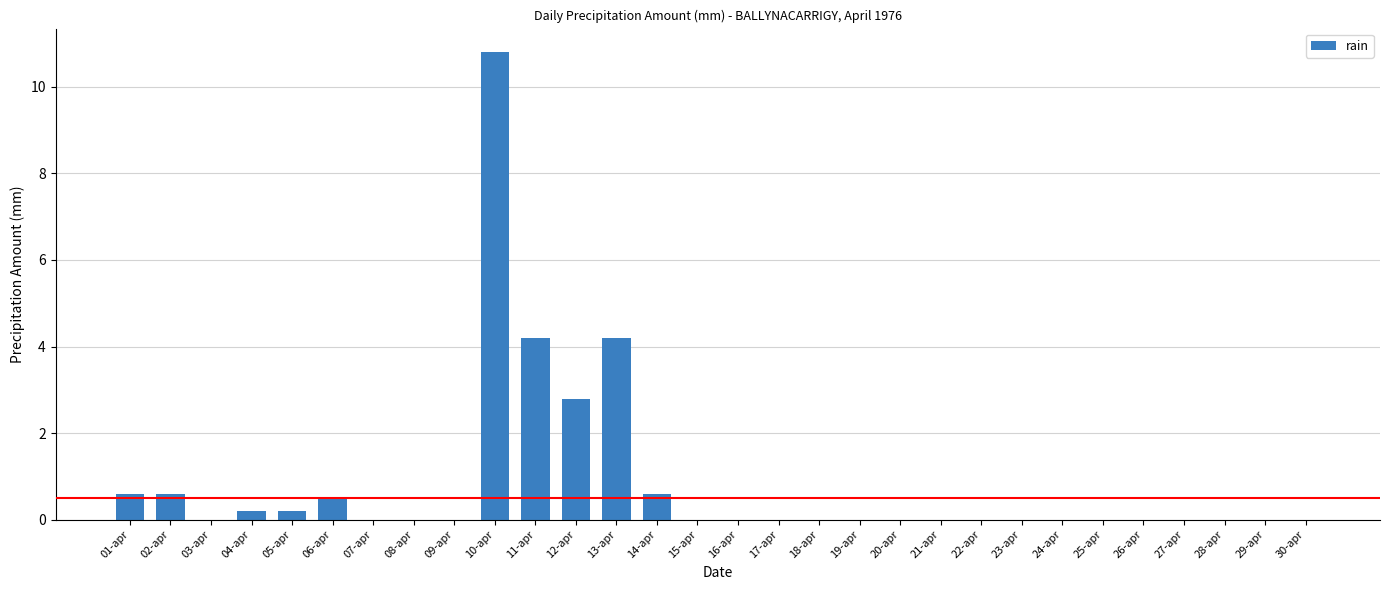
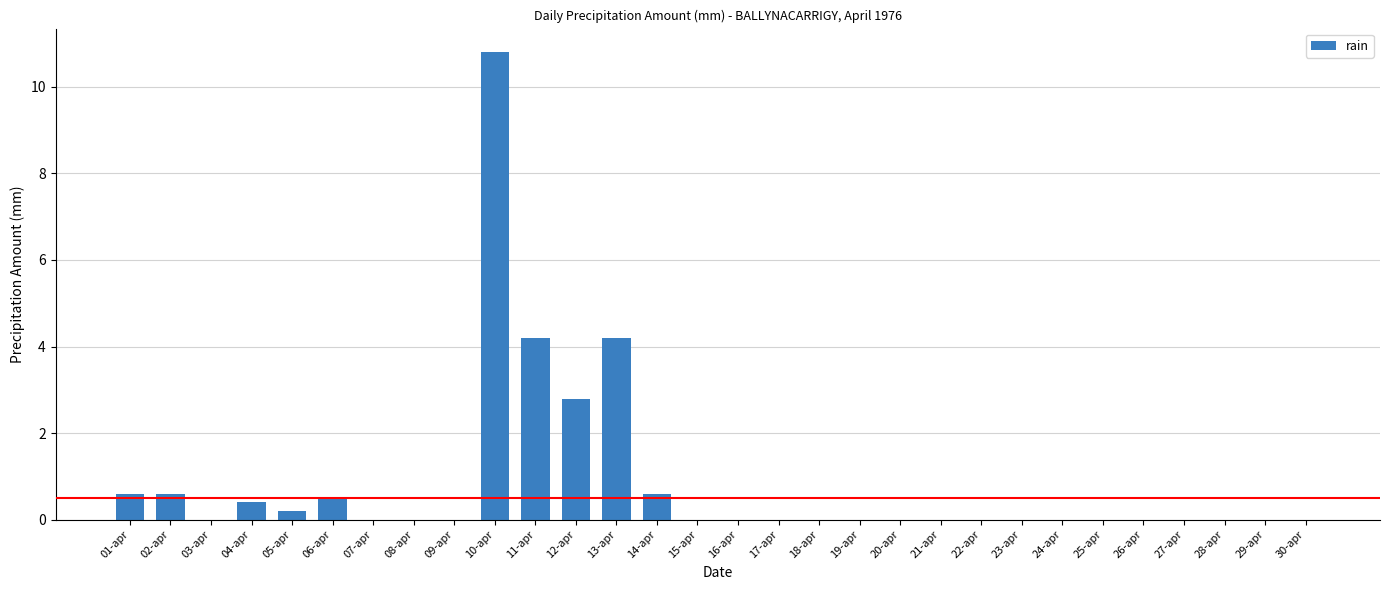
  {
    "01-apr": 0.6,
    "02-apr": 0.6,
    "03-apr": 0.0,
-   "04-apr": 0.2,
+   "04-apr": 0.4,
    "05-apr": 0.2,
    "06-apr": 0.5,
    "07-apr": 0.0,
    "08-apr": 0.0,
    "09-apr": 0.0,
    "10-apr": 10.8,
    "11-apr": 4.2,
    "12-apr": 2.8,
    "13-apr": 4.2,
    "14-apr": 0.6,
    "15-apr": 0.0,
    "16-apr": 0.0,
    "17-apr": 0.0,
    "18-apr": 0.0,
    "19-apr": 0.0,
    "20-apr": 0.0,
    "21-apr": 0.0,
    "22-apr": 0.0,
    "23-apr": 0.0,
    "24-apr": 0.0,
    "25-apr": 0.0,
    "26-apr": 0.0,
    "27-apr": 0.0,
    "28-apr": 0.0,
    "29-apr": 0.0,
    "30-apr": 0.0
  }
